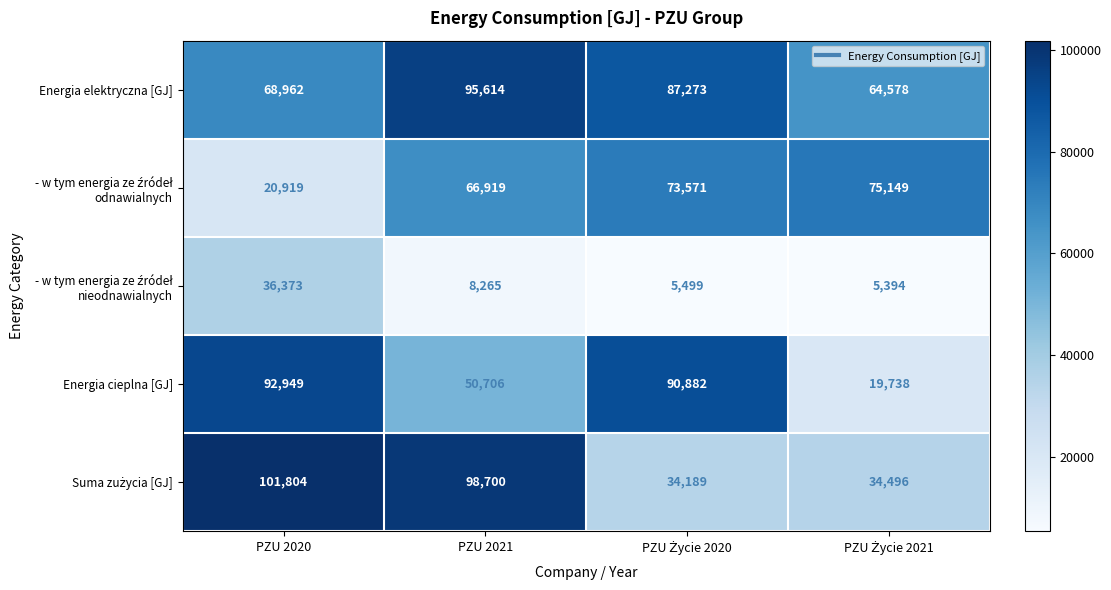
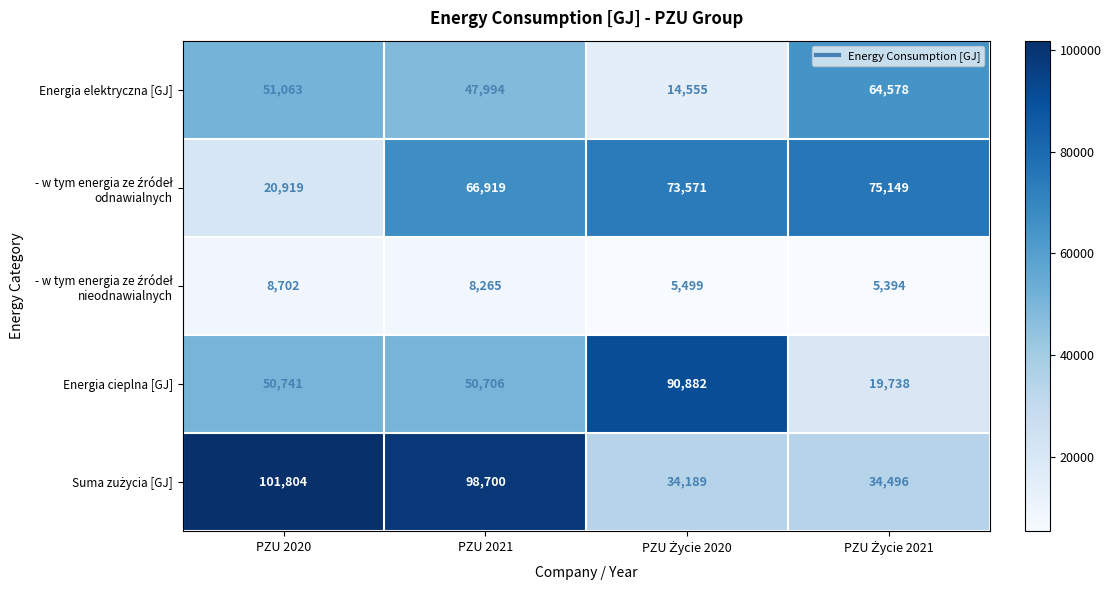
  {
    "Energia elektryczna [GJ]": {
-     "PZU 2020": "68,962",
-     "PZU 2021": "95,614",
-     "PZU Życie 2020": "87,273",
+     "PZU 2020": "51,063",
+     "PZU 2021": "47,994",
+     "PZU Życie 2020": "14,555",
      "PZU Życie 2021": "64,578"
    },
    "- w tym energia ze źródeł odnawialnych": {
      "PZU 2020": "20,919",
      "PZU 2021": "66,919",
      "PZU Życie 2020": "73,571",
      "PZU Życie 2021": "75,149"
    },
    "- w tym energia ze źródeł nieodnawialnych": {
-     "PZU 2020": "36,373",
+     "PZU 2020": "8,702",
      "PZU 2021": "8,265",
      "PZU Życie 2020": "5,499",
      "PZU Życie 2021": "5,394"
    },
    "Energia cieplna [GJ]": {
-     "PZU 2020": "92,949",
+     "PZU 2020": "50,741",
      "PZU 2021": "50,706",
      "PZU Życie 2020": "90,882",
      "PZU Życie 2021": "19,738"
    },
    "Suma zużycia [GJ]": {
      "PZU 2020": "101,804",
      "PZU 2021": "98,700",
      "PZU Życie 2020": "34,189",
      "PZU Życie 2021": "34,496"
    }
  }
